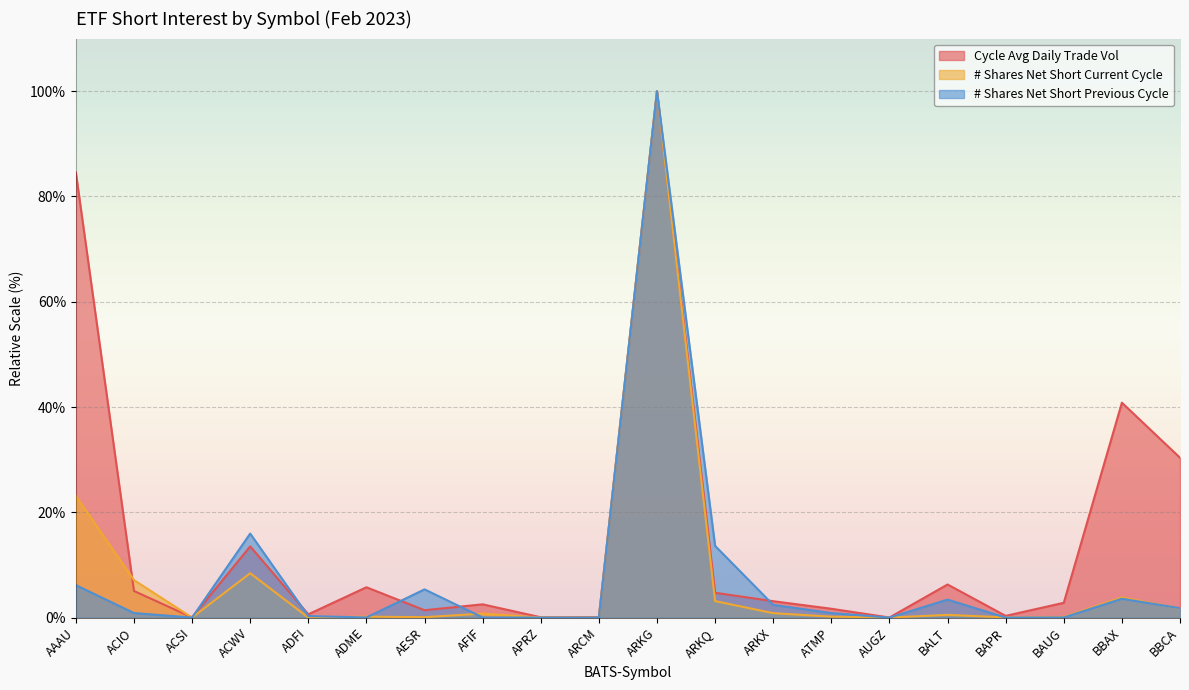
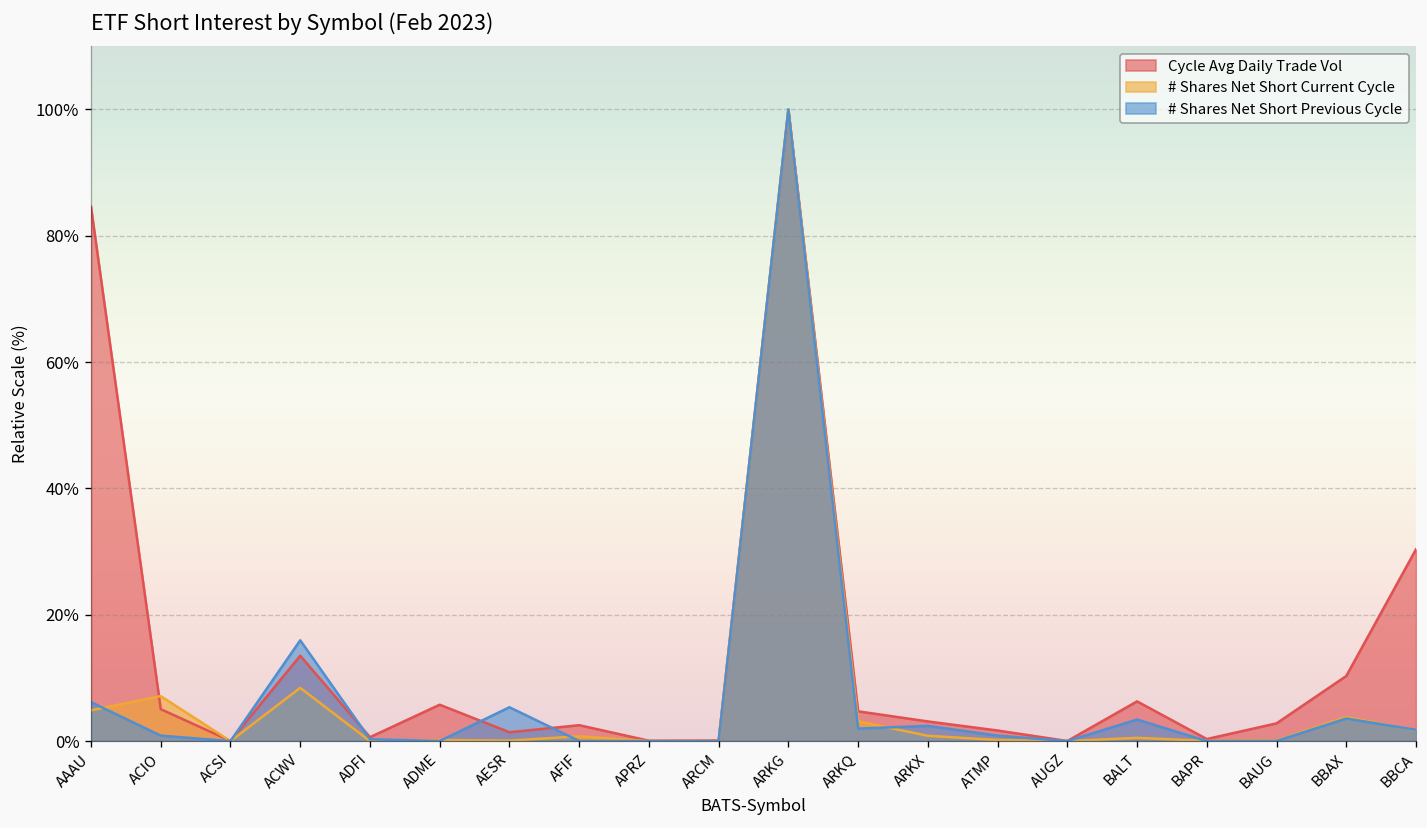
  {
    "Cycle Avg Daily Trade Vol": {
      "AAAU": "85%",
      "ACIO": "5%",
      "ACWV": "14%",
      "ADME": "6%",
      "AESR": "1%",
      "AFIF": "3%",
      "ARKQ": "5%",
      "ARKX": "3%",
      "ATMP": "2%",
      "BALT": "6%",
      "BAUG": "3%",
-     "BBAX": "41%",
+     "BBAX": "10%",
      "BBCA": "30%"
    },
    "# Shares Net Short Current Cycle": {
-     "AAAU": "23%",
+     "AAAU": "5%",
      "ACIO": "7%",
      "ACWV": "8%",
      "AESR": "0%",
      "AFIF": "1%",
      "ARKQ": "3%",
      "ARKX": "1%",
      "ATMP": "0%",
      "BALT": "1%"
    },
    "# Shares Net Short Previous Cycle": {
      "AAAU": "6%",
      "ACIO": "1%",
      "ACWV": "16%",
      "AESR": "5%",
      "AFIF": "0%",
-     "ARKQ": "14%",
+     "ARKQ": "2%",
      "ARKX": "2%",
      "ATMP": "1%",
      "BALT": "3%"
    }
  }
